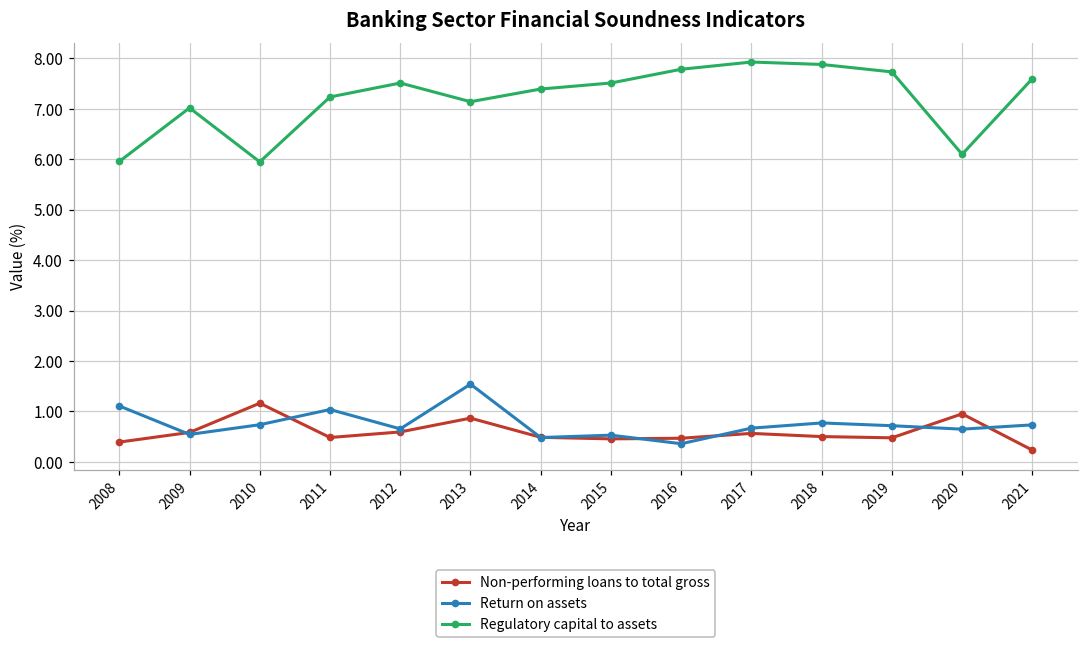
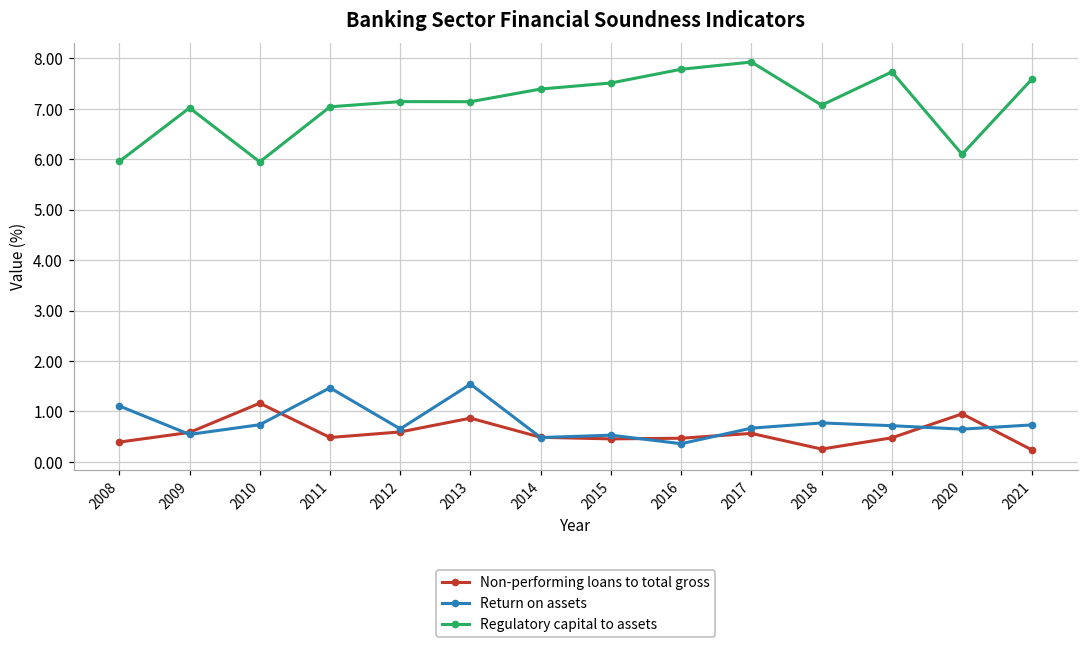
  {
    "Non-performing loans to total gross": {
      "2008": 0.4,
      "2010": 1.2,
      "2011": 0.5,
      "2012": 0.6,
      "2013": 0.9,
      "2015": 0.5,
      "2016": 0.5,
      "2017": 0.6,
-     "2018": 0.5,
+     "2018": 0.3,
      "2019": 0.5,
      "2020": 1.0,
      "2021": 0.2
    },
    "Return on assets": {
      "2008": 1.1,
      "2010": 0.7,
-     "2011": 1.0,
+     "2011": 1.5,
      "2012": 0.7,
      "2013": 1.5,
      "2015": 0.5,
      "2016": 0.4,
      "2017": 0.7,
      "2018": 0.8,
      "2019": 0.7,
      "2020": 0.6,
      "2021": 0.7
    },
    "Regulatory capital to assets": {
      "2008": 6.0,
      "2009": 7.0,
      "2010": 6.0,
-     "2011": 7.2,
-     "2012": 7.5,
+     "2011": 7.0,
+     "2012": 7.1,
      "2013": 7.1,
      "2014": 7.4,
      "2015": 7.5,
      "2016": 7.8,
      "2017": 7.9,
-     "2018": 7.9,
+     "2018": 7.1,
      "2019": 7.7,
      "2020": 6.1,
      "2021": 7.6
    }
  }
